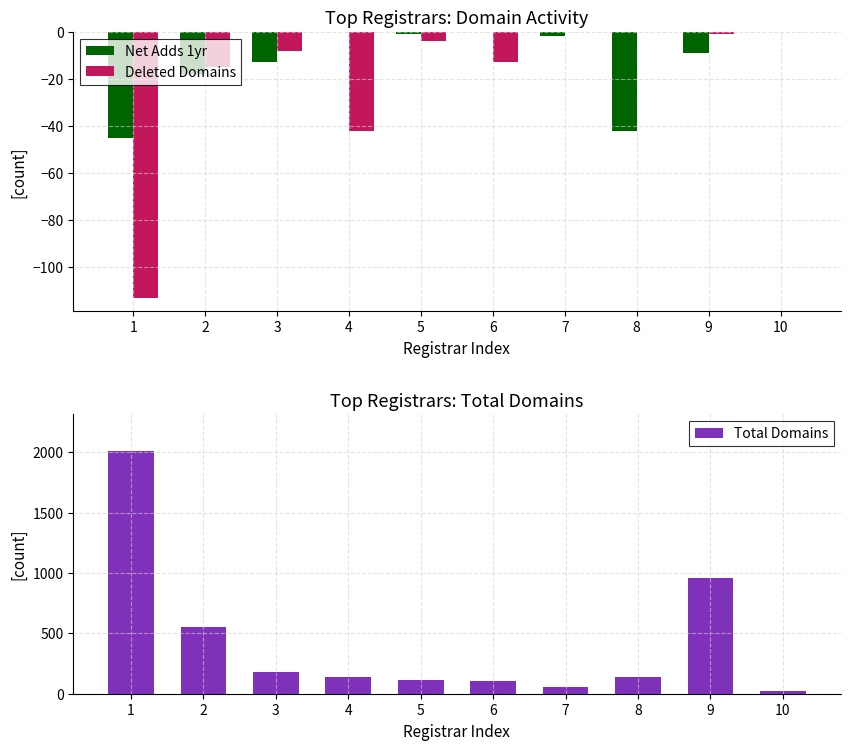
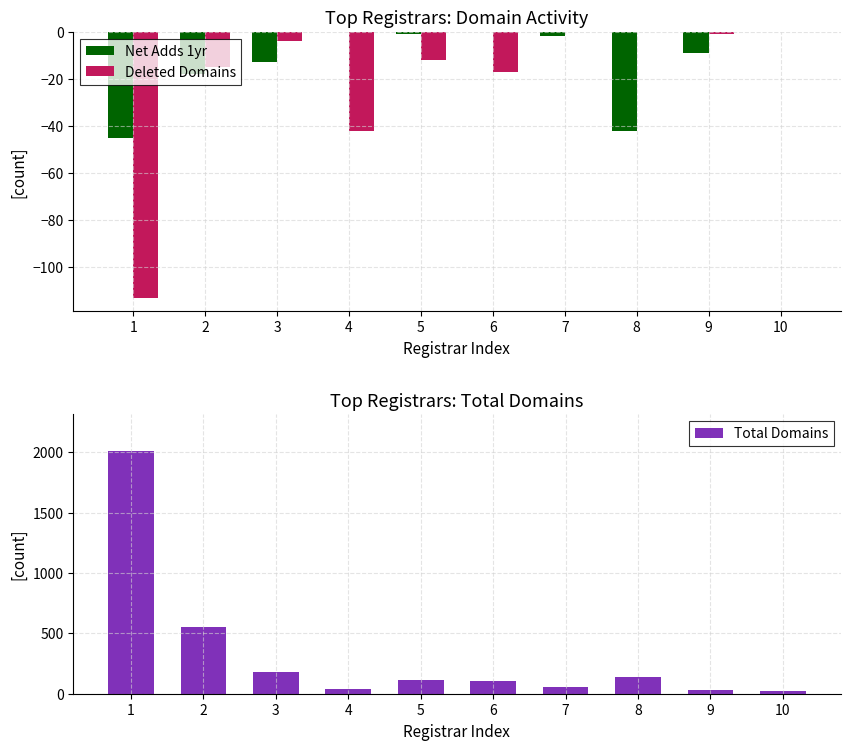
  {
    "Top Registrars: Domain Activity": {
      "Net Adds 1yr": {
        "1": -45,
        "3": -13,
        "4": 0,
        "6": 0,
        "7": -2,
        "8": -42,
        "9": -9,
        "10": 0
      },
      "Deleted Domains": {
        "1": -113,
-       "3": -8,
+       "3": -4,
        "4": -42,
-       "5": -4,
-       "6": -13,
+       "5": -12,
+       "6": -17,
        "7": 0,
        "8": 0,
        "10": 0
      }
    },
    "Top Registrars: Total Domains": {
      "1": 2010,
      "2": 560,
      "3": 180,
-     "4": 140,
+     "4": 40,
      "5": 120,
      "6": 110,
      "7": 60,
      "8": 140,
-     "9": 960
+     "9": 30
    }
  }
